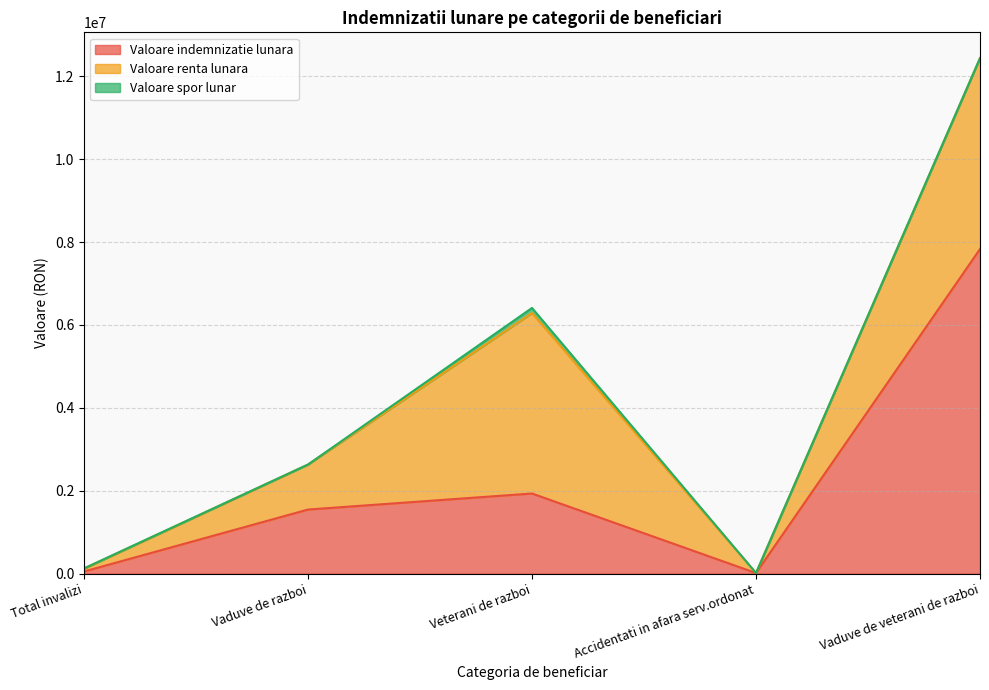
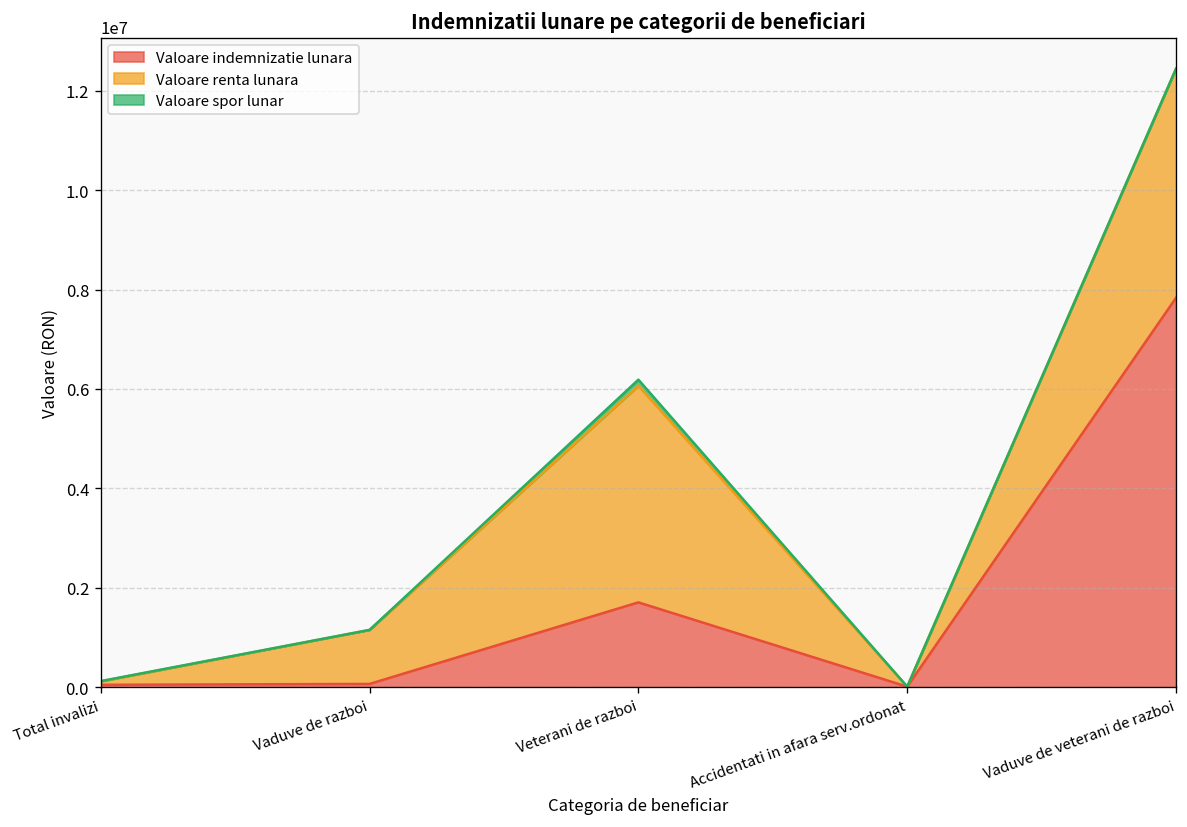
  {
    "Valoare indemnizatie lunara": {
      "Total invalizi": 0,
-     "Vaduve de razboi": 1500000,
-     "Veterani de razboi": 1900000,
+     "Vaduve de razboi": 100000,
+     "Veterani de razboi": 1700000,
      "Vaduve de veterani de razboi": 7800000
    },
    "Valoare renta lunara": {
      "Veterani de razboi": 4400000
    },
    "Valoare spor lunar": {
      "Veterani de razboi": 100000
    }
  }
